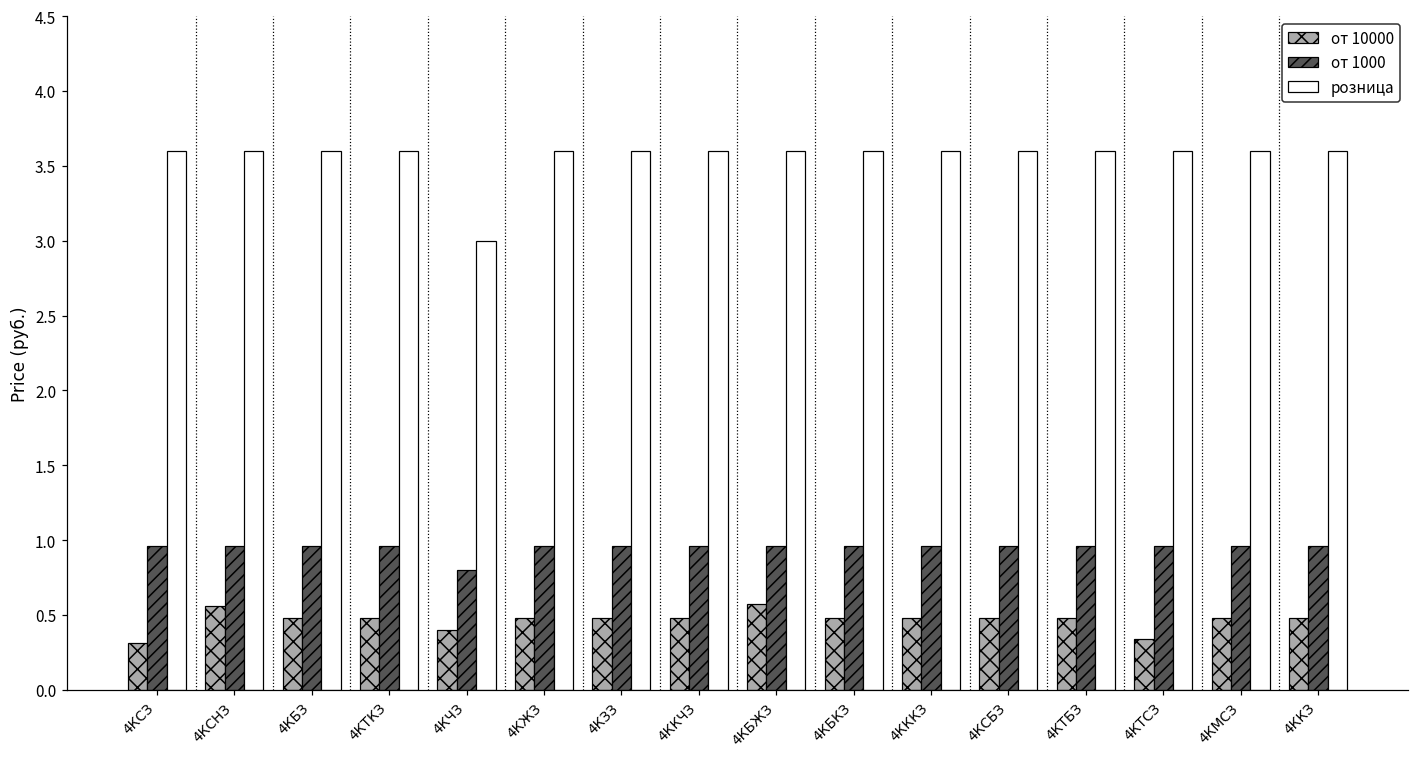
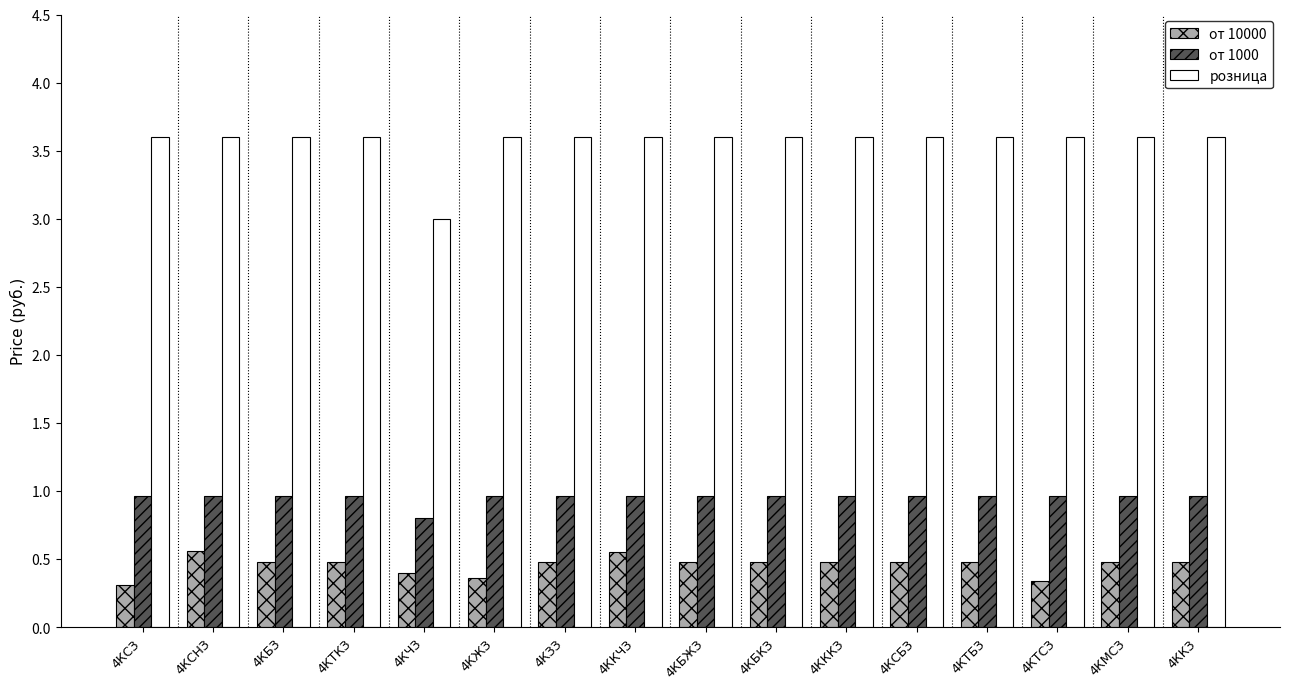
  {
    "от 10000": {
      "4КСЗ": 0.31,
      "4КСНЗ": 0.56,
      "4КБЗ": 0.48,
      "4КТКЗ": 0.48,
      "4КЧЗ": 0.40,
-     "4КЖЗ": 0.48,
+     "4КЖЗ": 0.36,
      "4КЗЗ": 0.48,
-     "4ККЧЗ": 0.48,
-     "4КБЖЗ": 0.57,
+     "4ККЧЗ": 0.55,
+     "4КБЖЗ": 0.48,
      "4КБКЗ": 0.48,
      "4КККЗ": 0.48,
      "4КСБЗ": 0.48,
      "4КТБЗ": 0.48,
      "4КТСЗ": 0.34,
      "4КМСЗ": 0.48,
      "4ККЗ": 0.48
    },
    "от 1000": {
      "4КСЗ": 0.96,
      "4КСНЗ": 0.96,
      "4КБЗ": 0.96,
      "4КТКЗ": 0.96,
      "4КЧЗ": 0.80,
      "4КЖЗ": 0.96,
      "4КЗЗ": 0.96,
      "4ККЧЗ": 0.96,
      "4КБЖЗ": 0.96,
      "4КБКЗ": 0.96,
      "4КККЗ": 0.96,
      "4КСБЗ": 0.96,
      "4КТБЗ": 0.96,
      "4КТСЗ": 0.96,
      "4КМСЗ": 0.96,
      "4ККЗ": 0.96
    },
    "розница": {
      "4КСЗ": 3.60,
      "4КСНЗ": 3.60,
      "4КБЗ": 3.60,
      "4КТКЗ": 3.60,
      "4КЧЗ": 3.00,
      "4КЖЗ": 3.60,
      "4КЗЗ": 3.60,
      "4ККЧЗ": 3.60,
      "4КБЖЗ": 3.60,
      "4КБКЗ": 3.60,
      "4КККЗ": 3.60,
      "4КСБЗ": 3.60,
      "4КТБЗ": 3.60,
      "4КТСЗ": 3.60,
      "4КМСЗ": 3.60,
      "4ККЗ": 3.60
    }
  }
